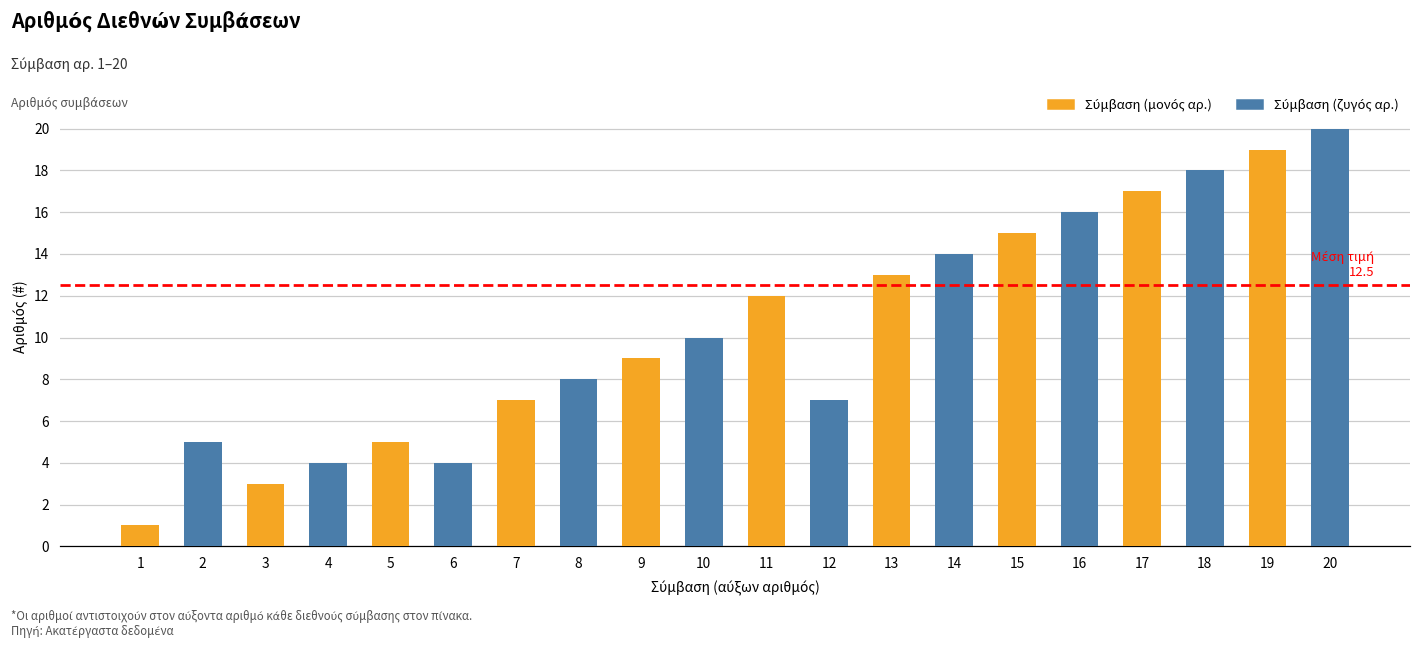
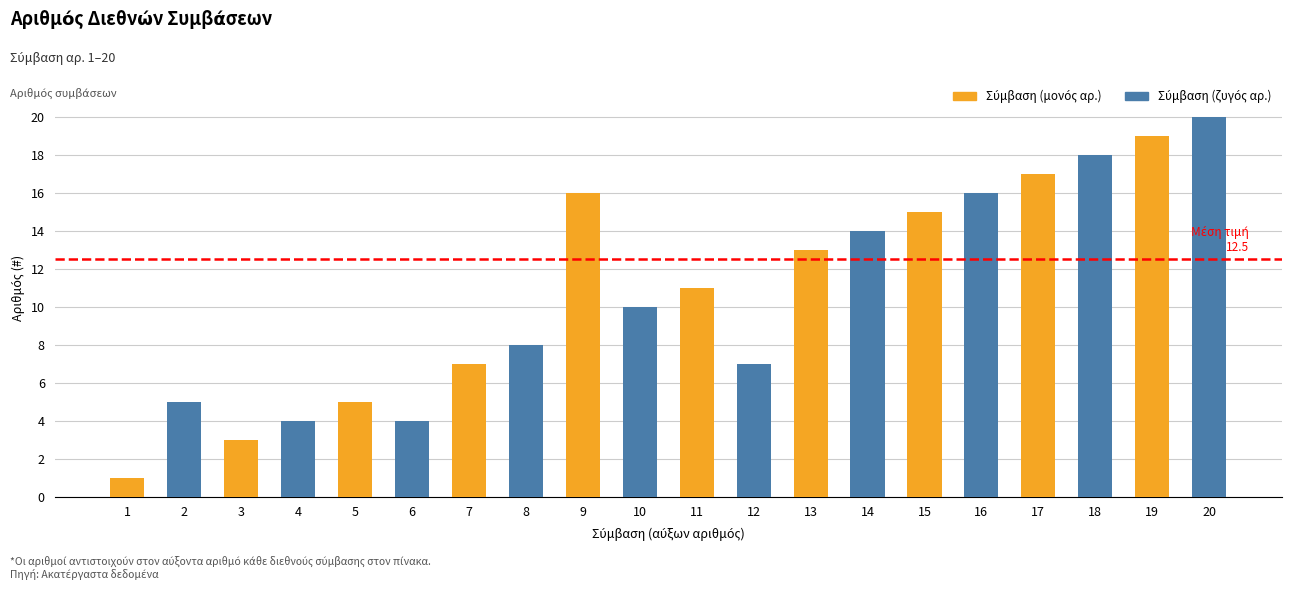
  {
    "1": 1,
    "2": 5,
    "3": 3,
    "4": 4,
    "5": 5,
    "6": 4,
    "7": 7,
    "8": 8,
-   "9": 9,
+   "9": 16,
    "10": 10,
-   "11": 12,
+   "11": 11,
    "12": 7,
    "13": 13,
    "14": 14,
    "15": 15,
    "16": 16,
    "17": 17,
    "18": 18,
    "19": 19
  }
